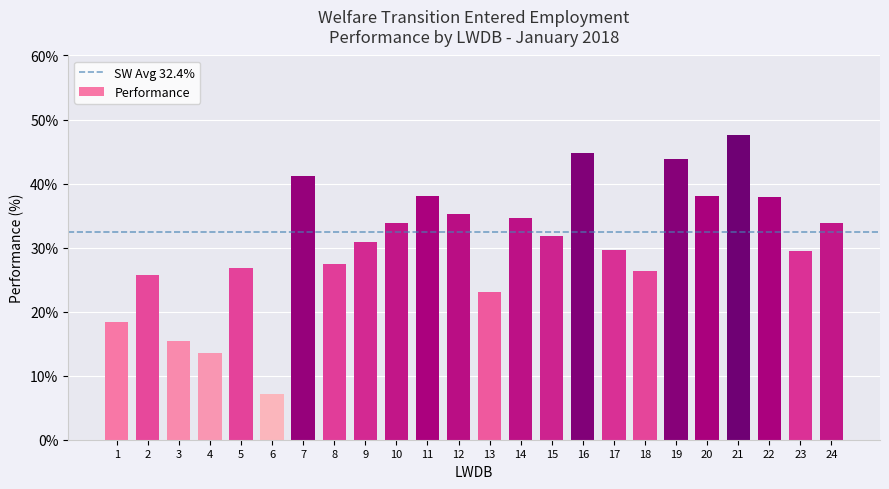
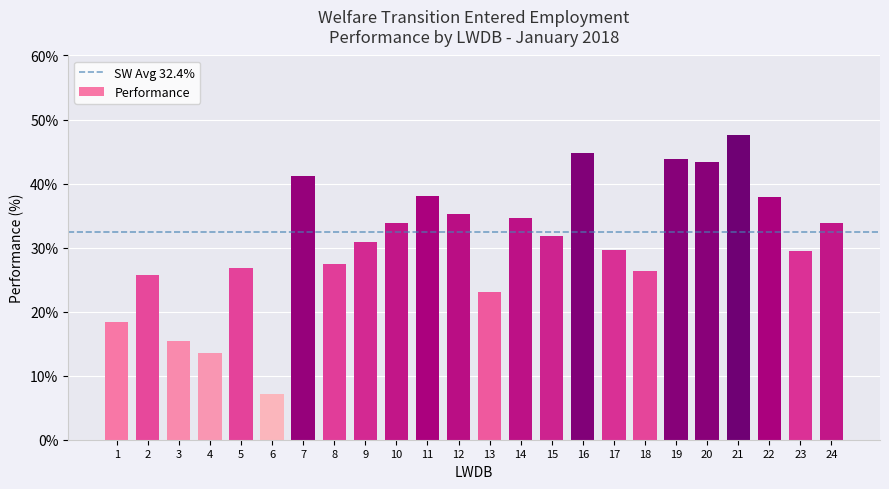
  {
    "1": "18%",
    "2": "26%",
    "3": "15%",
    "4": "14%",
    "5": "27%",
    "6": "7%",
    "7": "41%",
    "8": "28%",
    "9": "31%",
    "10": "34%",
    "11": "38%",
    "12": "35%",
    "13": "23%",
    "14": "35%",
    "15": "32%",
    "16": "45%",
    "17": "30%",
    "18": "26%",
    "19": "44%",
-   "20": "38%",
+   "20": "43%",
    "21": "48%",
    "22": "38%",
    "23": "29%",
    "24": "34%"
  }
